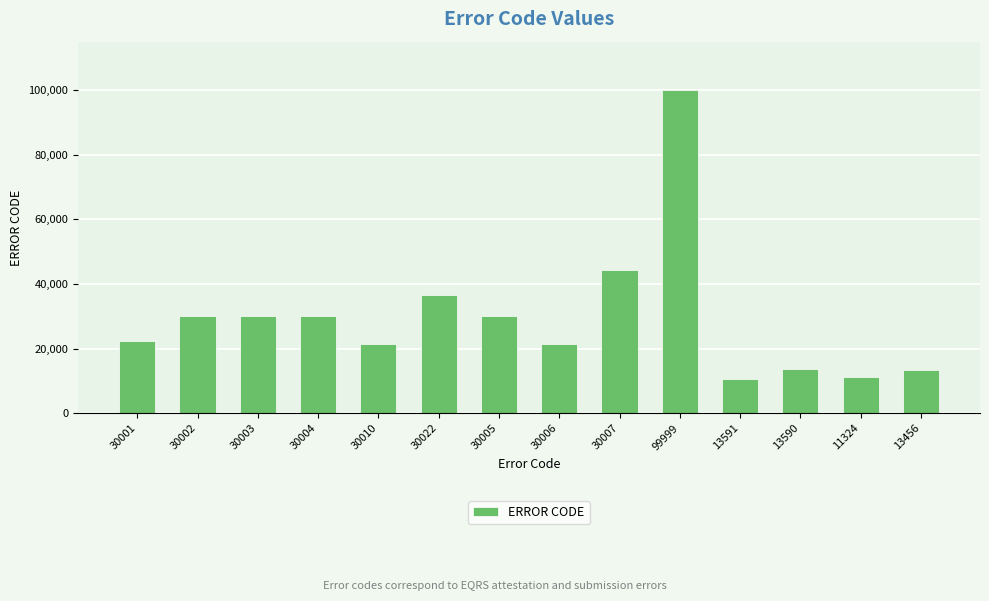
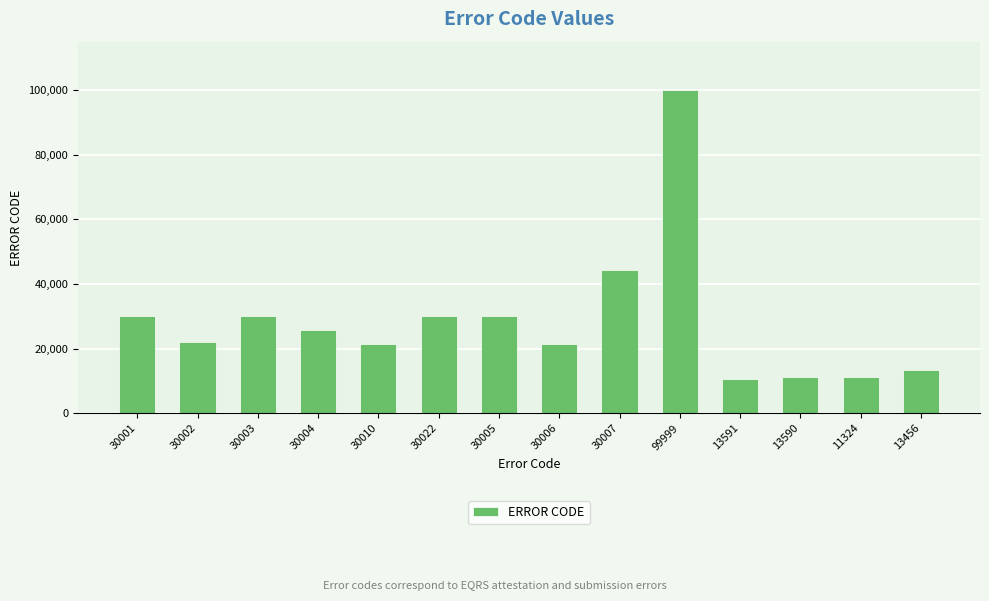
  {
-   "30001": "22,000",
-   "30002": "30,000",
+   "30001": "30,000",
+   "30002": "22,000",
    "30003": "30,000",
-   "30004": "30,000",
+   "30004": "26,000",
    "30010": "22,000",
-   "30022": "37,000",
+   "30022": "30,000",
    "30005": "30,000",
    "30006": "21,000",
    "30007": "44,000",
    "99999": "100,000",
    "13591": "10,000",
-   "13590": "14,000",
+   "13590": "11,000",
    "11324": "11,000",
    "13456": "13,000"
  }
